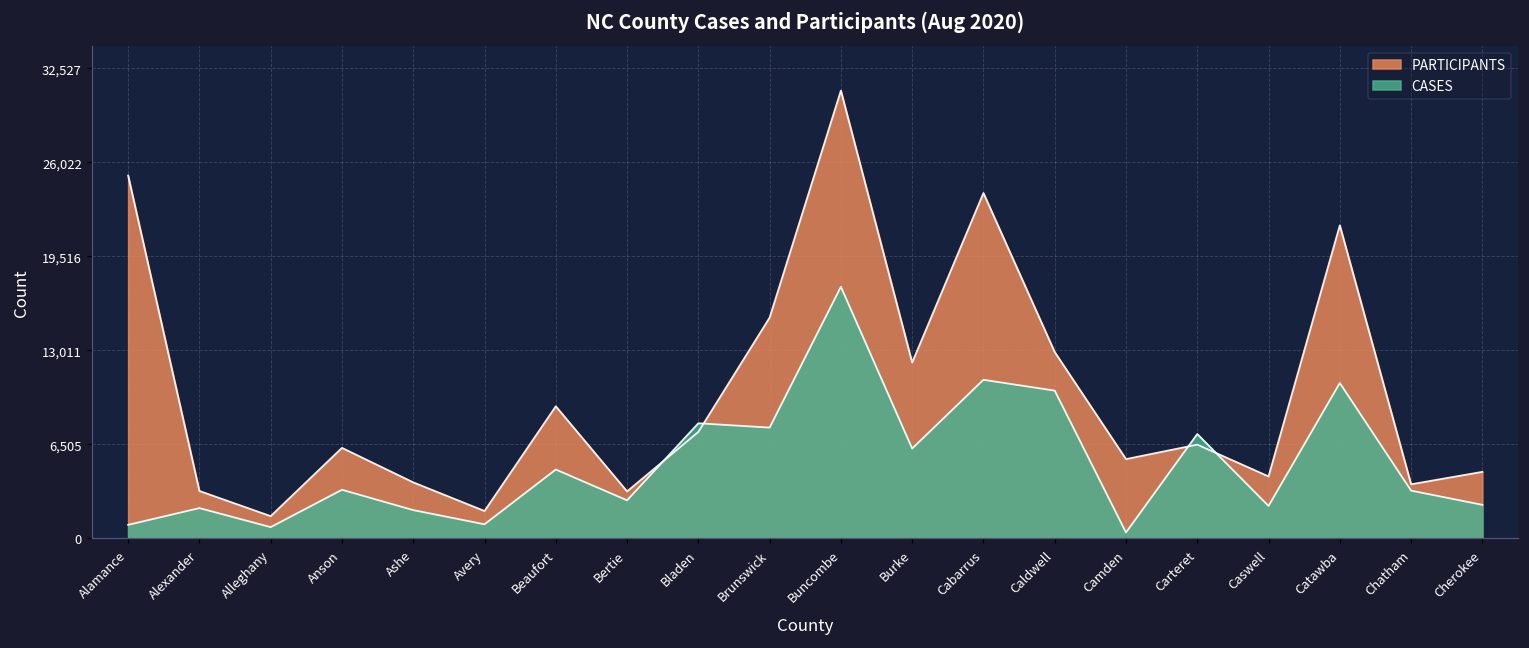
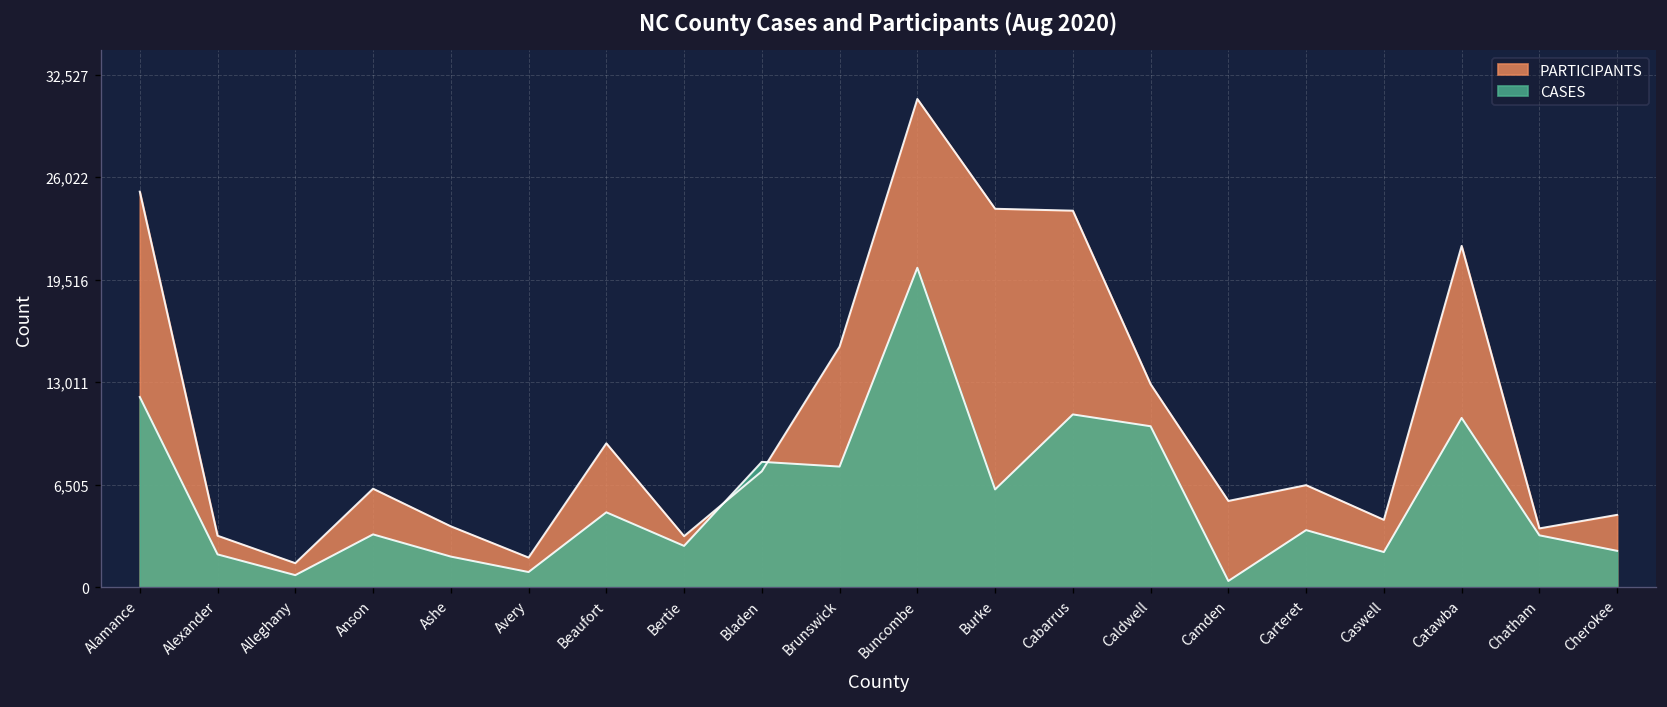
  {
    "PARTICIPANTS": {
      "Alamance": "25,100",
      "Alexander": "3,300",
      "Alleghany": "1,500",
      "Anson": "6,300",
      "Ashe": "3,900",
      "Avery": "1,900",
      "Beaufort": "9,100",
      "Bertie": "3,200",
      "Bladen": "7,400",
      "Brunswick": "15,300",
      "Buncombe": "31,000",
-     "Burke": "12,200",
+     "Burke": "24,000",
      "Cabarrus": "23,900",
      "Caldwell": "12,900",
      "Camden": "5,500",
      "Carteret": "6,500",
      "Caswell": "4,300",
      "Catawba": "21,700",
      "Chatham": "3,700",
      "Cherokee": "4,600"
    },
    "CASES": {
-     "Alamance": "900",
+     "Alamance": "12,100",
      "Alexander": "2,100",
      "Alleghany": "800",
      "Anson": "3,400",
      "Ashe": "1,900",
      "Avery": "1,000",
      "Beaufort": "4,800",
      "Bertie": "2,600",
      "Bladen": "8,000",
      "Brunswick": "7,700",
-     "Buncombe": "17,400",
+     "Buncombe": "20,300",
      "Burke": "6,200",
      "Cabarrus": "11,000",
      "Caldwell": "10,200",
      "Camden": "400",
-     "Carteret": "7,200",
+     "Carteret": "3,600",
      "Caswell": "2,200",
      "Catawba": "10,700",
      "Chatham": "3,300",
      "Cherokee": "2,300"
    }
  }
